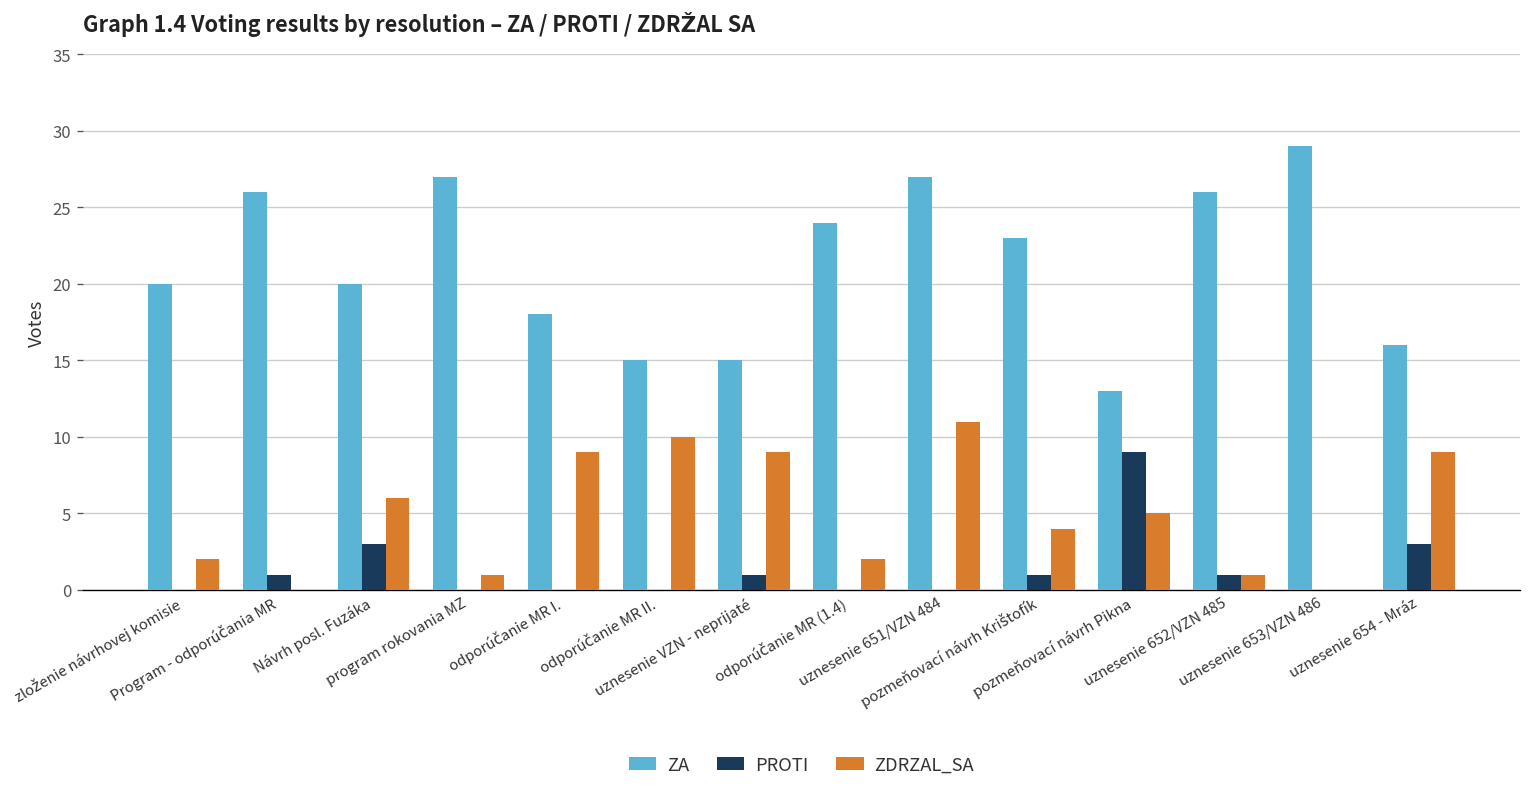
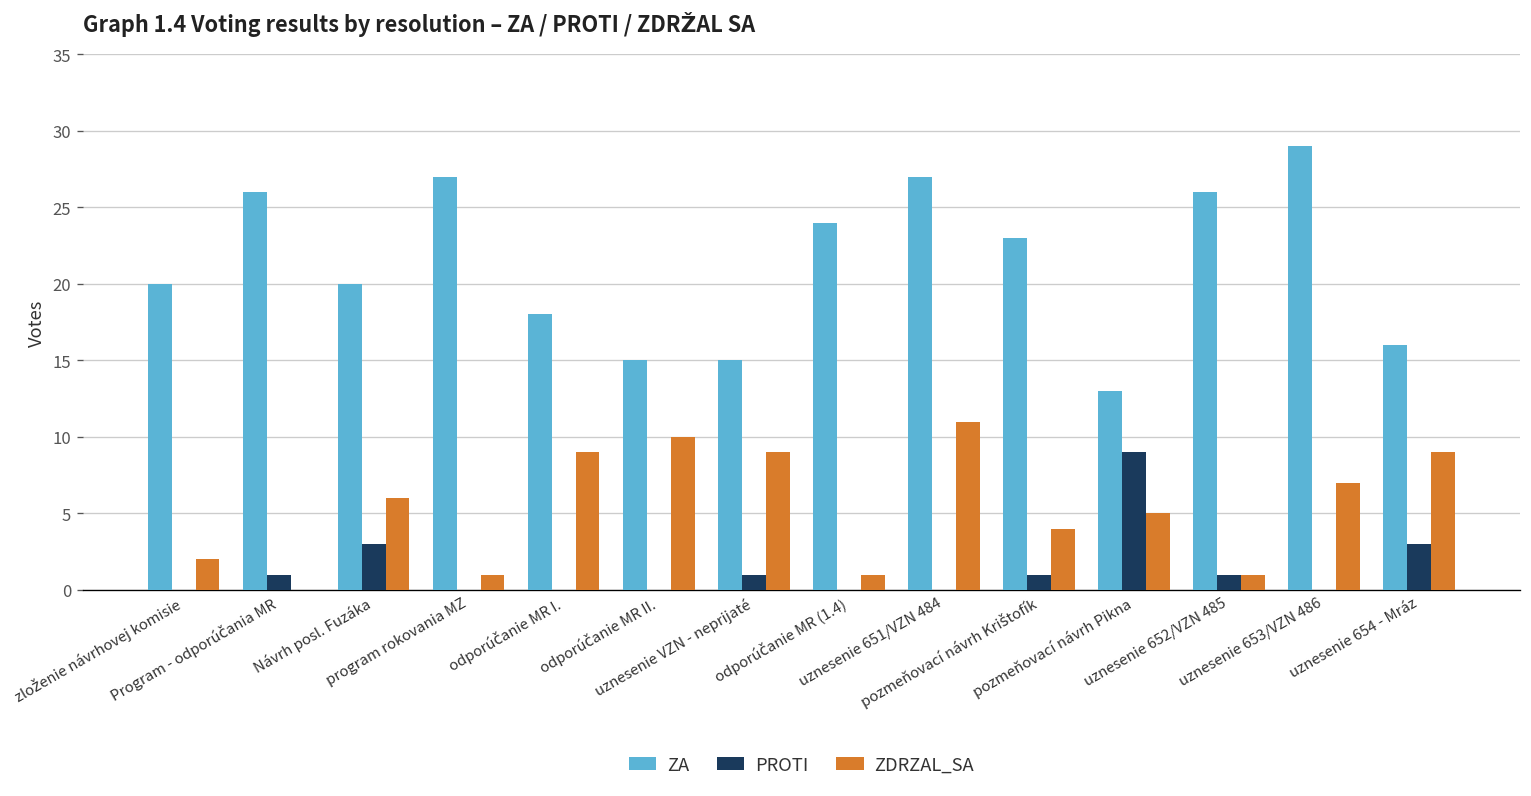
  {
    "ZA": {
      "zloženie návrhovej komisie": 20,
      "Program - odporúčania MR": 26,
      "Návrh posl. Fuzáka": 20,
      "program rokovania MZ": 27,
      "odporúčanie MR I.": 18,
      "odporúčanie MR II.": 15,
      "uznesenie VZN - neprijaté": 15,
      "odporúčanie MR (1.4)": 24,
      "uznesenie 651/VZN 484": 27,
      "pozmeňovací návrh Krištofík": 23,
      "pozmeňovací návrh Pikna": 13,
      "uznesenie 652/VZN 485": 26,
      "uznesenie 653/VZN 486": 29,
      "uznesenie 654 - Mráz": 16
    },
    "PROTI": {
      "zloženie návrhovej komisie": 0,
      "Program - odporúčania MR": 1,
      "Návrh posl. Fuzáka": 3,
      "program rokovania MZ": 0,
      "odporúčanie MR I.": 0,
      "odporúčanie MR II.": 0,
      "uznesenie VZN - neprijaté": 1,
      "odporúčanie MR (1.4)": 0,
      "uznesenie 651/VZN 484": 0,
      "pozmeňovací návrh Krištofík": 1,
      "pozmeňovací návrh Pikna": 9,
      "uznesenie 652/VZN 485": 1,
      "uznesenie 653/VZN 486": 0,
      "uznesenie 654 - Mráz": 3
    },
    "ZDRZAL_SA": {
      "zloženie návrhovej komisie": 2,
      "Program - odporúčania MR": 0,
      "Návrh posl. Fuzáka": 6,
      "program rokovania MZ": 1,
      "odporúčanie MR I.": 9,
      "odporúčanie MR II.": 10,
      "uznesenie VZN - neprijaté": 9,
-     "odporúčanie MR (1.4)": 2,
+     "odporúčanie MR (1.4)": 1,
      "uznesenie 651/VZN 484": 11,
      "pozmeňovací návrh Krištofík": 4,
      "pozmeňovací návrh Pikna": 5,
      "uznesenie 652/VZN 485": 1,
-     "uznesenie 653/VZN 486": 0,
+     "uznesenie 653/VZN 486": 7,
      "uznesenie 654 - Mráz": 9
    }
  }
